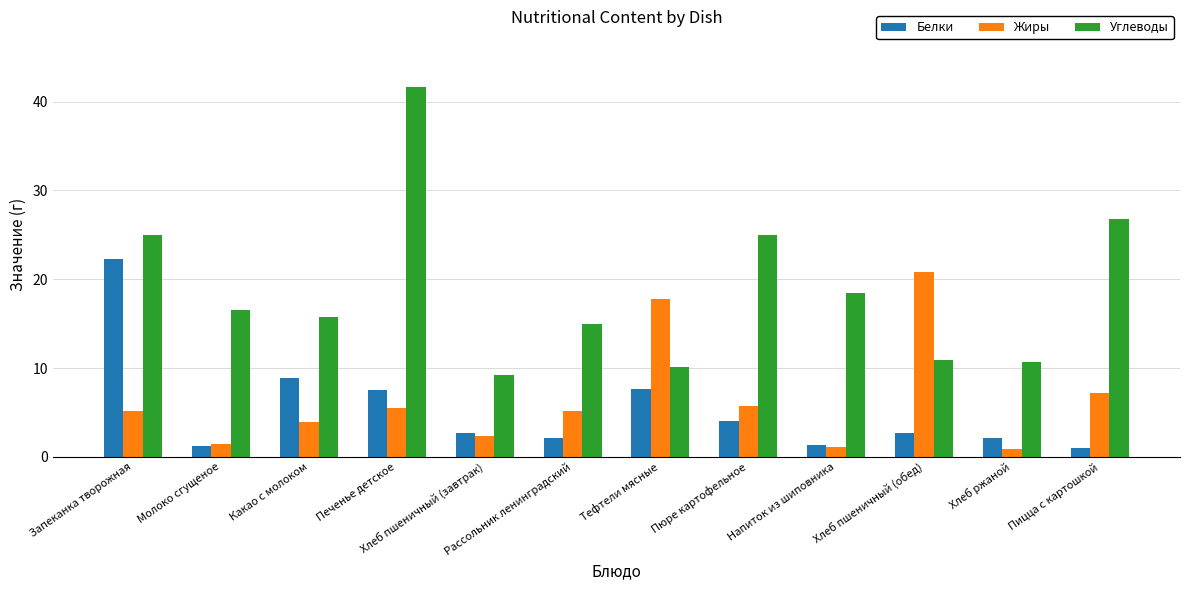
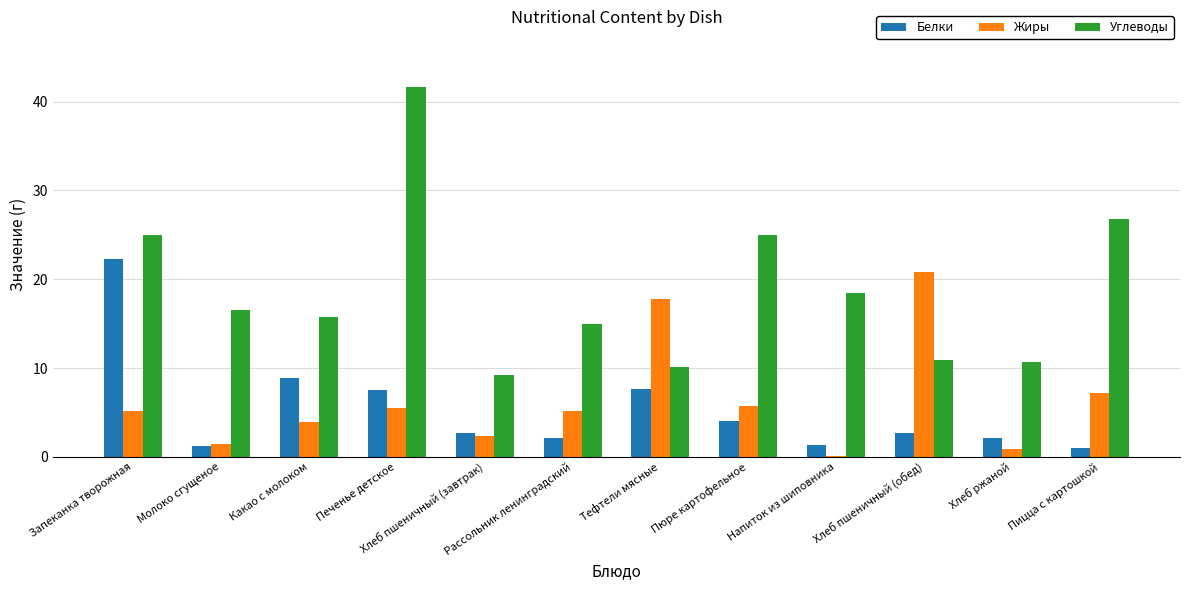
  {
    "Белки": {
      "Запеканка творожная": 22,
      "Молоко сгущеное": 1,
      "Какао с молоком": 9,
      "Печенье детское": 8,
      "Хлеб пшеничный (завтрак)": 3,
      "Рассольник ленинградский": 2,
      "Тефтели мясные": 8,
      "Пюре картофельное": 4,
      "Напиток из шиповника": 1,
      "Хлеб пшеничный (обед)": 3,
      "Хлеб ржаной": 2,
      "Пицца с картошкой": 1
    },
    "Жиры": {
      "Запеканка творожная": 5,
      "Молоко сгущеное": 2,
      "Какао с молоком": 4,
      "Печенье детское": 5,
      "Хлеб пшеничный (завтрак)": 2,
      "Рассольник ленинградский": 5,
      "Тефтели мясные": 18,
      "Пюре картофельное": 6,
-     "Напиток из шиповника": 1,
+     "Напиток из шиповника": 0,
      "Хлеб пшеничный (обед)": 21,
      "Хлеб ржаной": 1,
      "Пицца с картошкой": 7
    },
    "Углеводы": {
      "Запеканка творожная": 25,
      "Молоко сгущеное": 17,
      "Какао с молоком": 16,
      "Печенье детское": 42,
      "Хлеб пшеничный (завтрак)": 9,
      "Рассольник ленинградский": 15,
      "Тефтели мясные": 10,
      "Пюре картофельное": 25,
      "Напиток из шиповника": 18,
      "Хлеб пшеничный (обед)": 11,
      "Хлеб ржаной": 11,
      "Пицца с картошкой": 27
    }
  }
